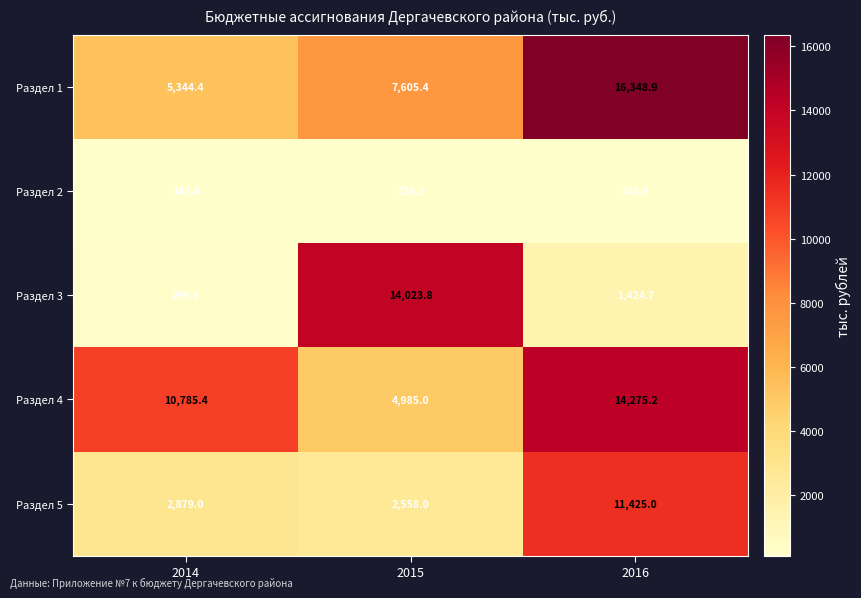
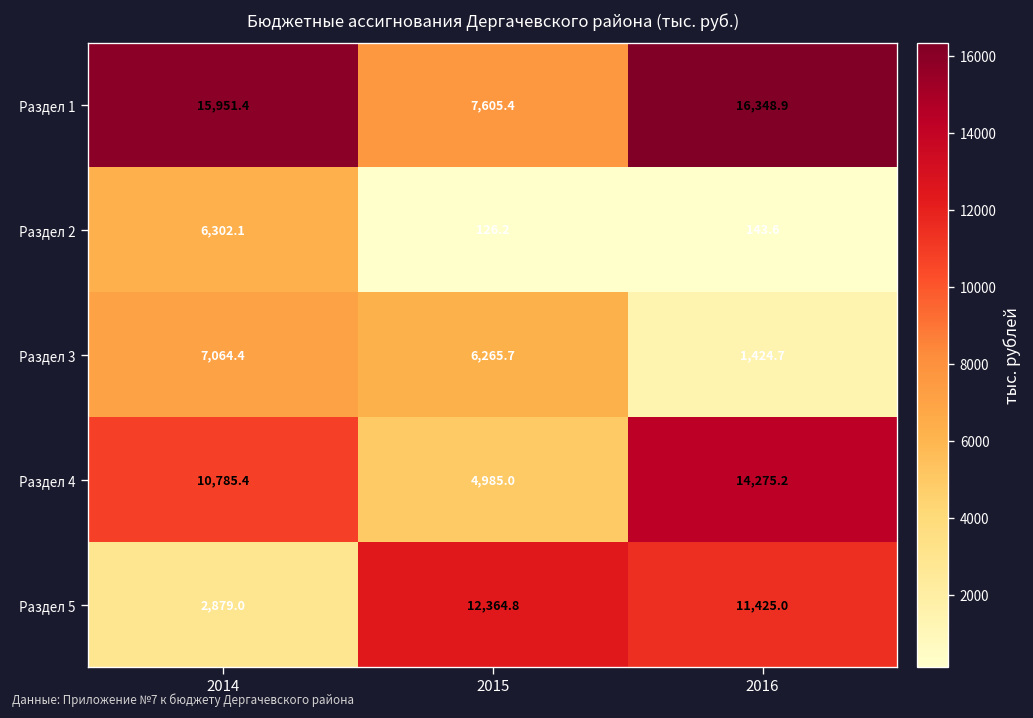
  {
    "Раздел 1": {
-     "2014": "5,344.4",
+     "2014": "15,951.4",
      "2015": "7,605.4",
      "2016": "16,348.9"
    },
    "Раздел 2": {
-     "2014": "142.4",
+     "2014": "6,302.1",
      "2015": "126.2",
      "2016": "143.6"
    },
    "Раздел 3": {
-     "2014": "299.3",
-     "2015": "14,023.8",
+     "2014": "7,064.4",
+     "2015": "6,265.7",
      "2016": "1,424.7"
    },
    "Раздел 4": {
      "2014": "10,785.4",
      "2015": "4,985.0",
      "2016": "14,275.2"
    },
    "Раздел 5": {
      "2014": "2,879.0",
-     "2015": "2,558.0",
+     "2015": "12,364.8",
      "2016": "11,425.0"
    }
  }
